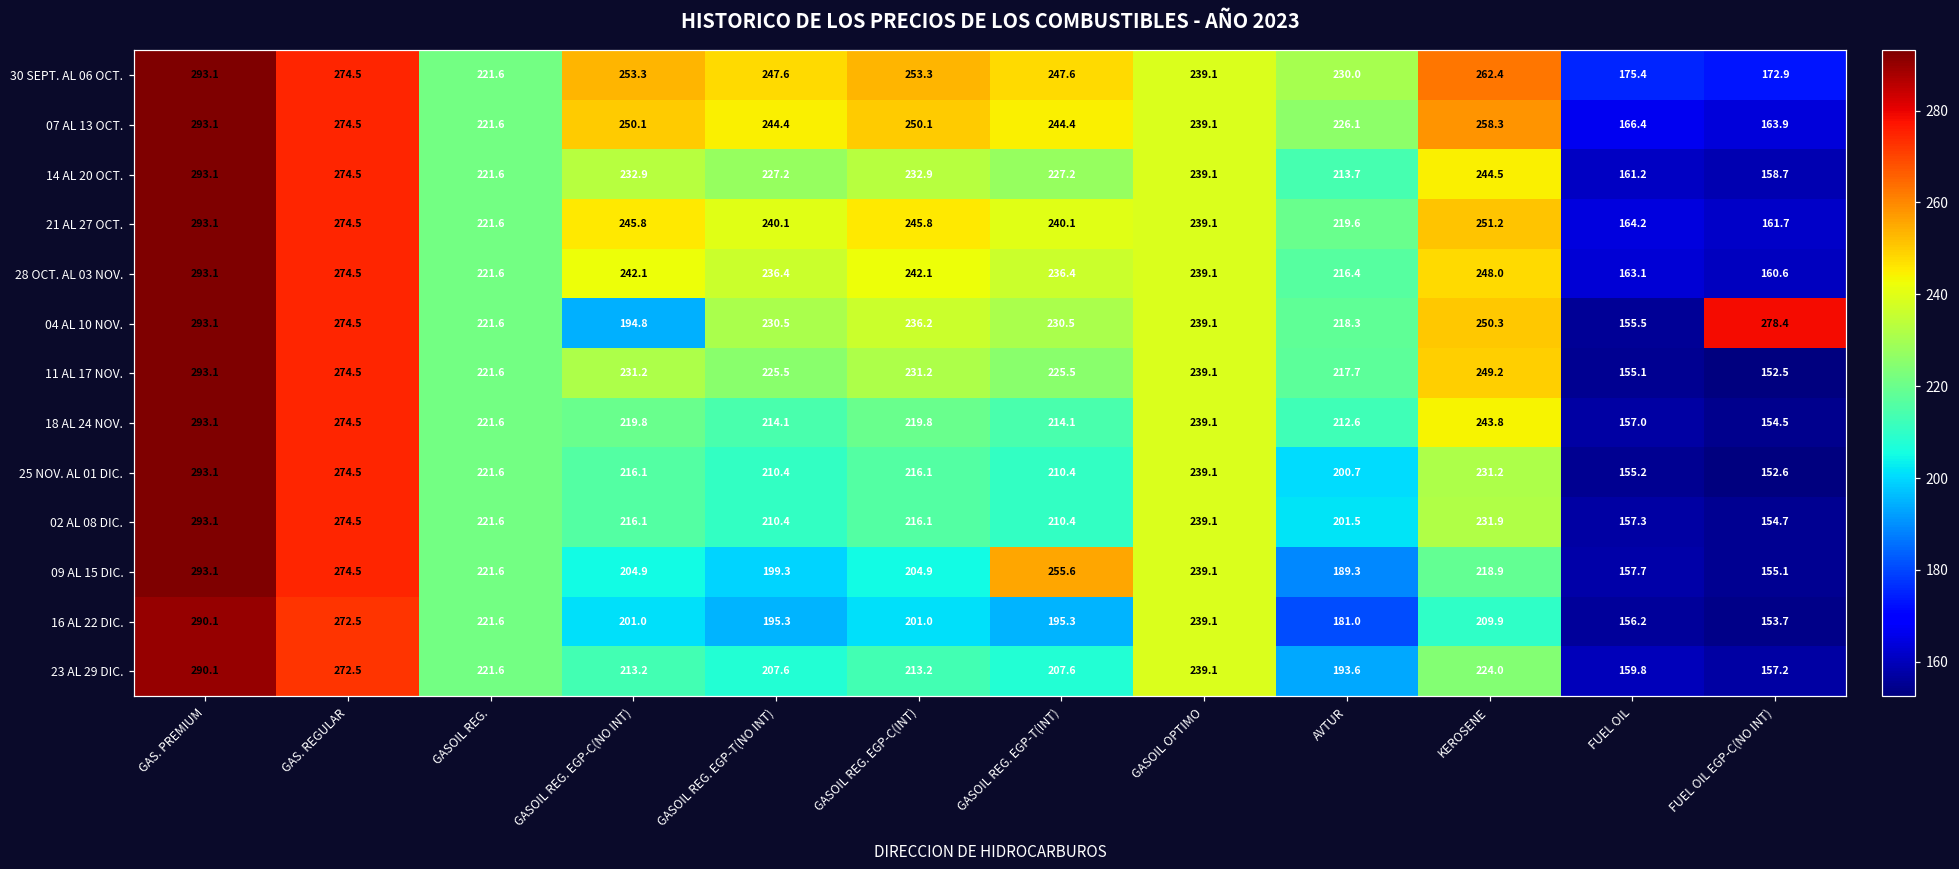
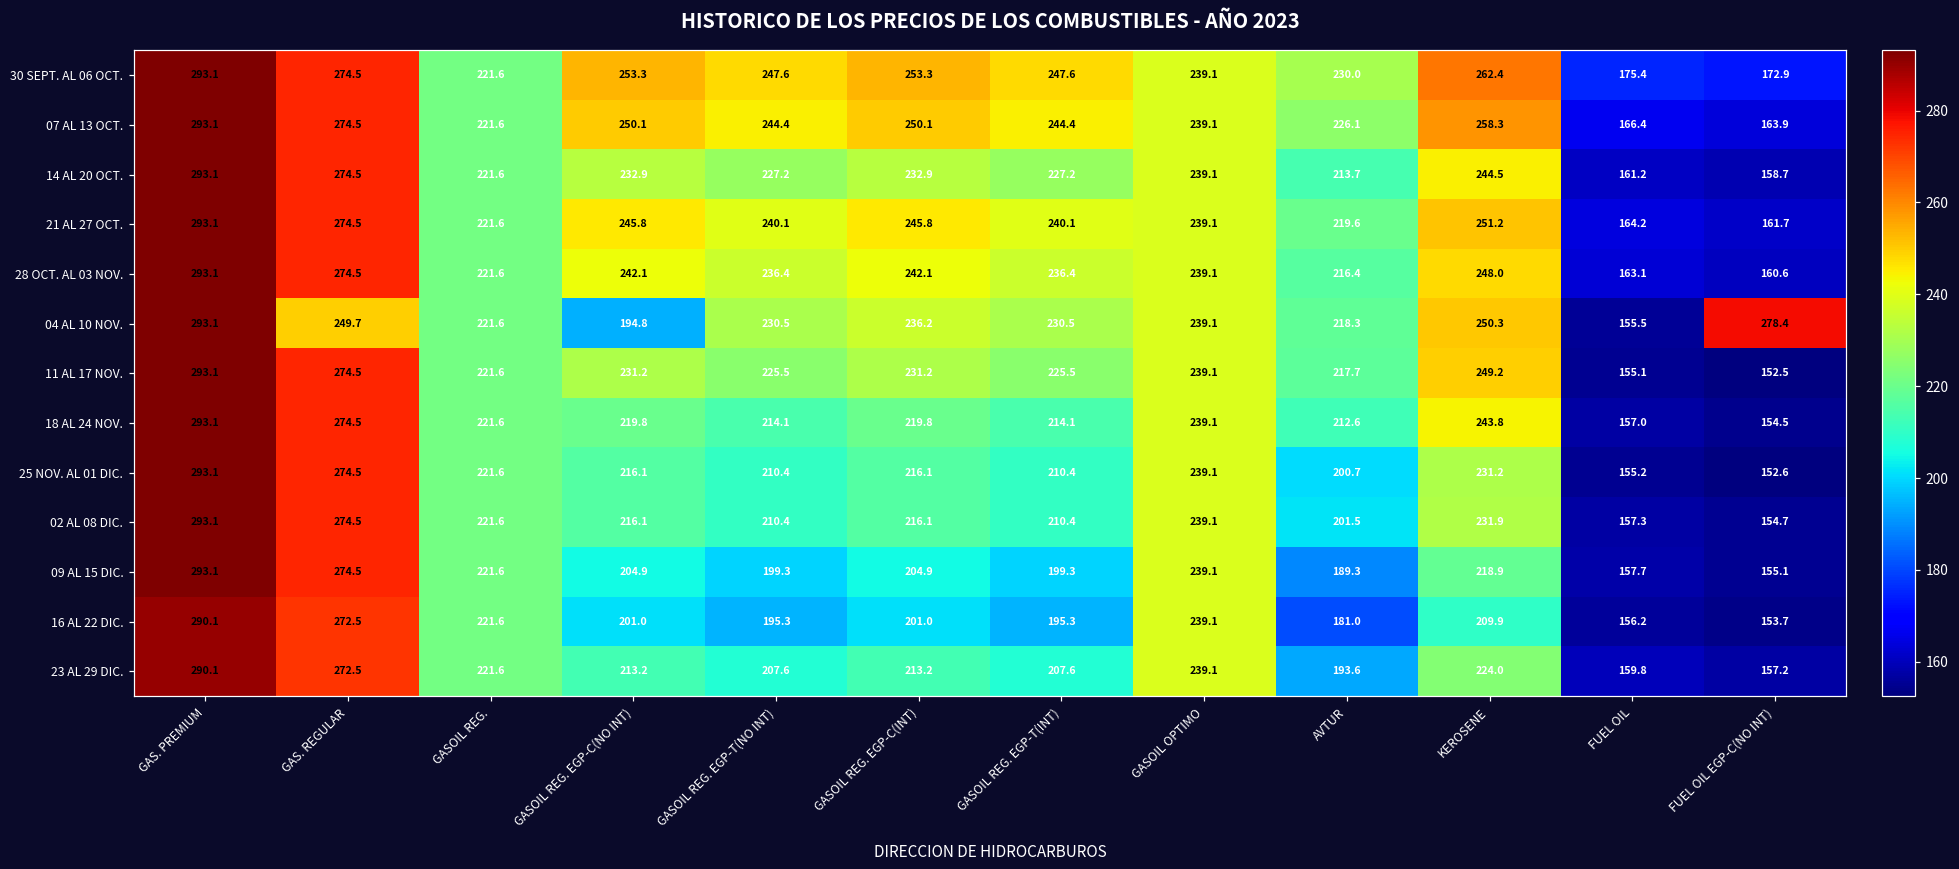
  {
    "30 SEPT. AL 06 OCT.": {
      "GAS. PREMIUM": 293.1,
      "GAS. REGULAR": 274.5,
      "GASOIL REG.": 221.6,
      "GASOIL REG. EGP-C(NO INT)": 253.3,
      "GASOIL REG. EGP-T(NO INT)": 247.6,
      "GASOIL REG. EGP-C(INT)": 253.3,
      "GASOIL REG. EGP-T(INT)": 247.6,
      "GASOIL OPTIMO": 239.1,
      "AVTUR": 230.0,
      "KEROSENE": 262.4,
      "FUEL OIL": 175.4,
      "FUEL OIL EGP-C(NO INT)": 172.9
    },
    "07 AL 13 OCT.": {
      "GAS. PREMIUM": 293.1,
      "GAS. REGULAR": 274.5,
      "GASOIL REG.": 221.6,
      "GASOIL REG. EGP-C(NO INT)": 250.1,
      "GASOIL REG. EGP-T(NO INT)": 244.4,
      "GASOIL REG. EGP-C(INT)": 250.1,
      "GASOIL REG. EGP-T(INT)": 244.4,
      "GASOIL OPTIMO": 239.1,
      "AVTUR": 226.1,
      "KEROSENE": 258.3,
      "FUEL OIL": 166.4,
      "FUEL OIL EGP-C(NO INT)": 163.9
    },
    "14 AL 20 OCT.": {
      "GAS. PREMIUM": 293.1,
      "GAS. REGULAR": 274.5,
      "GASOIL REG.": 221.6,
      "GASOIL REG. EGP-C(NO INT)": 232.9,
      "GASOIL REG. EGP-T(NO INT)": 227.2,
      "GASOIL REG. EGP-C(INT)": 232.9,
      "GASOIL REG. EGP-T(INT)": 227.2,
      "GASOIL OPTIMO": 239.1,
      "AVTUR": 213.7,
      "KEROSENE": 244.5,
      "FUEL OIL": 161.2,
      "FUEL OIL EGP-C(NO INT)": 158.7
    },
    "21 AL 27 OCT.": {
      "GAS. PREMIUM": 293.1,
      "GAS. REGULAR": 274.5,
      "GASOIL REG.": 221.6,
      "GASOIL REG. EGP-C(NO INT)": 245.8,
      "GASOIL REG. EGP-T(NO INT)": 240.1,
      "GASOIL REG. EGP-C(INT)": 245.8,
      "GASOIL REG. EGP-T(INT)": 240.1,
      "GASOIL OPTIMO": 239.1,
      "AVTUR": 219.6,
      "KEROSENE": 251.2,
      "FUEL OIL": 164.2,
      "FUEL OIL EGP-C(NO INT)": 161.7
    },
    "28 OCT. AL 03 NOV.": {
      "GAS. PREMIUM": 293.1,
      "GAS. REGULAR": 274.5,
      "GASOIL REG.": 221.6,
      "GASOIL REG. EGP-C(NO INT)": 242.1,
      "GASOIL REG. EGP-T(NO INT)": 236.4,
      "GASOIL REG. EGP-C(INT)": 242.1,
      "GASOIL REG. EGP-T(INT)": 236.4,
      "GASOIL OPTIMO": 239.1,
      "AVTUR": 216.4,
      "KEROSENE": 248.0,
      "FUEL OIL": 163.1,
      "FUEL OIL EGP-C(NO INT)": 160.6
    },
    "04 AL 10 NOV.": {
      "GAS. PREMIUM": 293.1,
-     "GAS. REGULAR": 274.5,
+     "GAS. REGULAR": 249.7,
      "GASOIL REG.": 221.6,
      "GASOIL REG. EGP-C(NO INT)": 194.8,
      "GASOIL REG. EGP-T(NO INT)": 230.5,
      "GASOIL REG. EGP-C(INT)": 236.2,
      "GASOIL REG. EGP-T(INT)": 230.5,
      "GASOIL OPTIMO": 239.1,
      "AVTUR": 218.3,
      "KEROSENE": 250.3,
      "FUEL OIL": 155.5,
      "FUEL OIL EGP-C(NO INT)": 278.4
    },
    "11 AL 17 NOV.": {
      "GAS. PREMIUM": 293.1,
      "GAS. REGULAR": 274.5,
      "GASOIL REG.": 221.6,
      "GASOIL REG. EGP-C(NO INT)": 231.2,
      "GASOIL REG. EGP-T(NO INT)": 225.5,
      "GASOIL REG. EGP-C(INT)": 231.2,
      "GASOIL REG. EGP-T(INT)": 225.5,
      "GASOIL OPTIMO": 239.1,
      "AVTUR": 217.7,
      "KEROSENE": 249.2,
      "FUEL OIL": 155.1,
      "FUEL OIL EGP-C(NO INT)": 152.5
    },
    "18 AL 24 NOV.": {
      "GAS. PREMIUM": 293.1,
      "GAS. REGULAR": 274.5,
      "GASOIL REG.": 221.6,
      "GASOIL REG. EGP-C(NO INT)": 219.8,
      "GASOIL REG. EGP-T(NO INT)": 214.1,
      "GASOIL REG. EGP-C(INT)": 219.8,
      "GASOIL REG. EGP-T(INT)": 214.1,
      "GASOIL OPTIMO": 239.1,
      "AVTUR": 212.6,
      "KEROSENE": 243.8,
      "FUEL OIL": 157.0,
      "FUEL OIL EGP-C(NO INT)": 154.5
    },
    "25 NOV. AL 01 DIC.": {
      "GAS. PREMIUM": 293.1,
      "GAS. REGULAR": 274.5,
      "GASOIL REG.": 221.6,
      "GASOIL REG. EGP-C(NO INT)": 216.1,
      "GASOIL REG. EGP-T(NO INT)": 210.4,
      "GASOIL REG. EGP-C(INT)": 216.1,
      "GASOIL REG. EGP-T(INT)": 210.4,
      "GASOIL OPTIMO": 239.1,
      "AVTUR": 200.7,
      "KEROSENE": 231.2,
      "FUEL OIL": 155.2,
      "FUEL OIL EGP-C(NO INT)": 152.6
    },
    "02 AL 08 DIC.": {
      "GAS. PREMIUM": 293.1,
      "GAS. REGULAR": 274.5,
      "GASOIL REG.": 221.6,
      "GASOIL REG. EGP-C(NO INT)": 216.1,
      "GASOIL REG. EGP-T(NO INT)": 210.4,
      "GASOIL REG. EGP-C(INT)": 216.1,
      "GASOIL REG. EGP-T(INT)": 210.4,
      "GASOIL OPTIMO": 239.1,
      "AVTUR": 201.5,
      "KEROSENE": 231.9,
      "FUEL OIL": 157.3,
      "FUEL OIL EGP-C(NO INT)": 154.7
    },
    "09 AL 15 DIC.": {
      "GAS. PREMIUM": 293.1,
      "GAS. REGULAR": 274.5,
      "GASOIL REG.": 221.6,
      "GASOIL REG. EGP-C(NO INT)": 204.9,
      "GASOIL REG. EGP-T(NO INT)": 199.3,
      "GASOIL REG. EGP-C(INT)": 204.9,
-     "GASOIL REG. EGP-T(INT)": 255.6,
+     "GASOIL REG. EGP-T(INT)": 199.3,
      "GASOIL OPTIMO": 239.1,
      "AVTUR": 189.3,
      "KEROSENE": 218.9,
      "FUEL OIL": 157.7,
      "FUEL OIL EGP-C(NO INT)": 155.1
    },
    "16 AL 22 DIC.": {
      "GAS. PREMIUM": 290.1,
      "GAS. REGULAR": 272.5,
      "GASOIL REG.": 221.6,
      "GASOIL REG. EGP-C(NO INT)": 201.0,
      "GASOIL REG. EGP-T(NO INT)": 195.3,
      "GASOIL REG. EGP-C(INT)": 201.0,
      "GASOIL REG. EGP-T(INT)": 195.3,
      "GASOIL OPTIMO": 239.1,
      "AVTUR": 181.0,
      "KEROSENE": 209.9,
      "FUEL OIL": 156.2,
      "FUEL OIL EGP-C(NO INT)": 153.7
    },
    "23 AL 29 DIC.": {
      "GAS. PREMIUM": 290.1,
      "GAS. REGULAR": 272.5,
      "GASOIL REG.": 221.6,
      "GASOIL REG. EGP-C(NO INT)": 213.2,
      "GASOIL REG. EGP-T(NO INT)": 207.6,
      "GASOIL REG. EGP-C(INT)": 213.2,
      "GASOIL REG. EGP-T(INT)": 207.6,
      "GASOIL OPTIMO": 239.1,
      "AVTUR": 193.6,
      "KEROSENE": 224.0,
      "FUEL OIL": 159.8,
      "FUEL OIL EGP-C(NO INT)": 157.2
    }
  }
